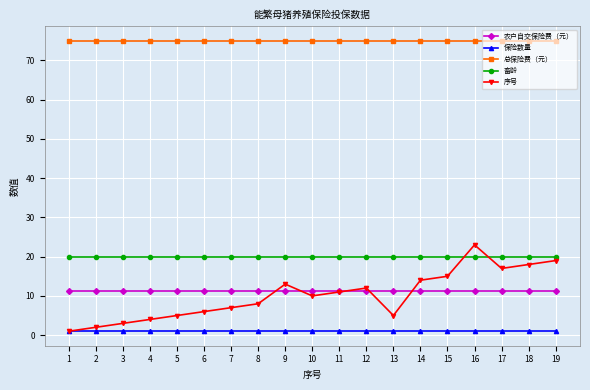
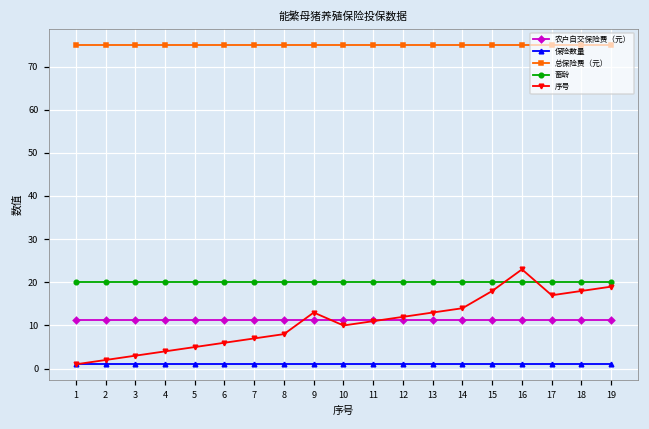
  {
    "农户自交保险费（元）": {
      "1": 11,
      "2": 11,
      "3": 11,
      "4": 11,
      "5": 11,
      "6": 11,
      "7": 11,
      "8": 11,
      "9": 11,
      "10": 11,
      "12": 11,
      "13": 11,
      "14": 11,
      "15": 11,
      "16": 11,
      "17": 11,
      "18": 11,
      "19": 11
    },
    "保险数量": {
      "2": 1,
      "3": 1,
      "4": 1,
      "5": 1,
      "6": 1,
      "7": 1,
      "8": 1,
      "9": 1,
      "10": 1,
      "11": 1,
      "12": 1,
      "13": 1,
      "14": 1,
      "15": 1,
      "16": 1,
      "17": 1,
      "18": 1,
      "19": 1
    },
    "总保险费（元）": {
      "1": 75,
      "2": 75,
      "3": 75,
      "4": 75,
      "5": 75,
      "6": 75,
      "7": 75,
      "8": 75,
      "9": 75,
      "10": 75,
      "11": 75,
      "12": 75,
      "13": 75,
      "14": 75,
      "15": 75,
      "16": 75
    },
    "畜龄": {
      "1": 20,
      "2": 20,
      "3": 20,
      "4": 20,
      "5": 20,
      "6": 20,
      "7": 20,
      "8": 20,
      "9": 20,
      "10": 20,
      "11": 20,
      "12": 20,
      "13": 20,
      "14": 20,
      "15": 20,
      "16": 20,
      "17": 20,
      "18": 20,
      "19": 20
    },
    "序号": {
      "2": 2,
      "3": 3,
      "4": 4,
      "5": 5,
      "6": 6,
      "7": 7,
      "8": 8,
      "9": 13,
      "10": 10,
      "12": 12,
-     "13": 5,
+     "13": 13,
      "14": 14,
-     "15": 15,
+     "15": 18,
      "16": 23,
      "17": 17,
      "18": 18,
      "19": 19
    }
  }
